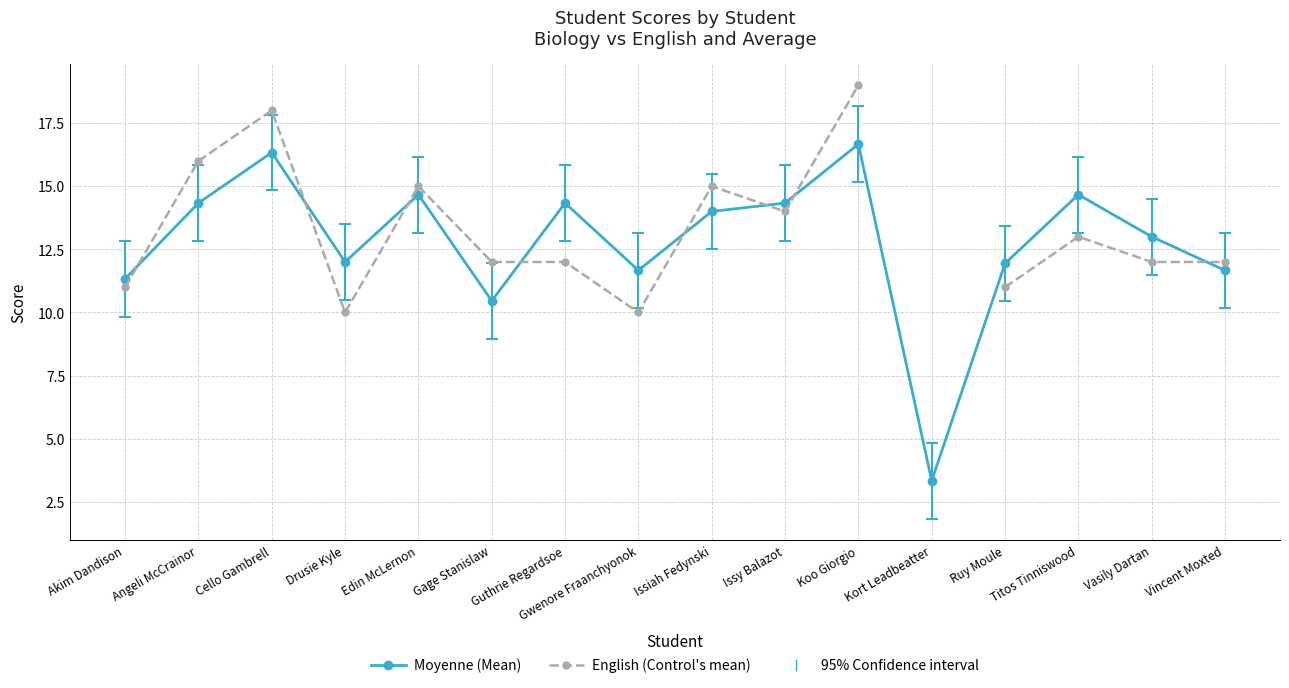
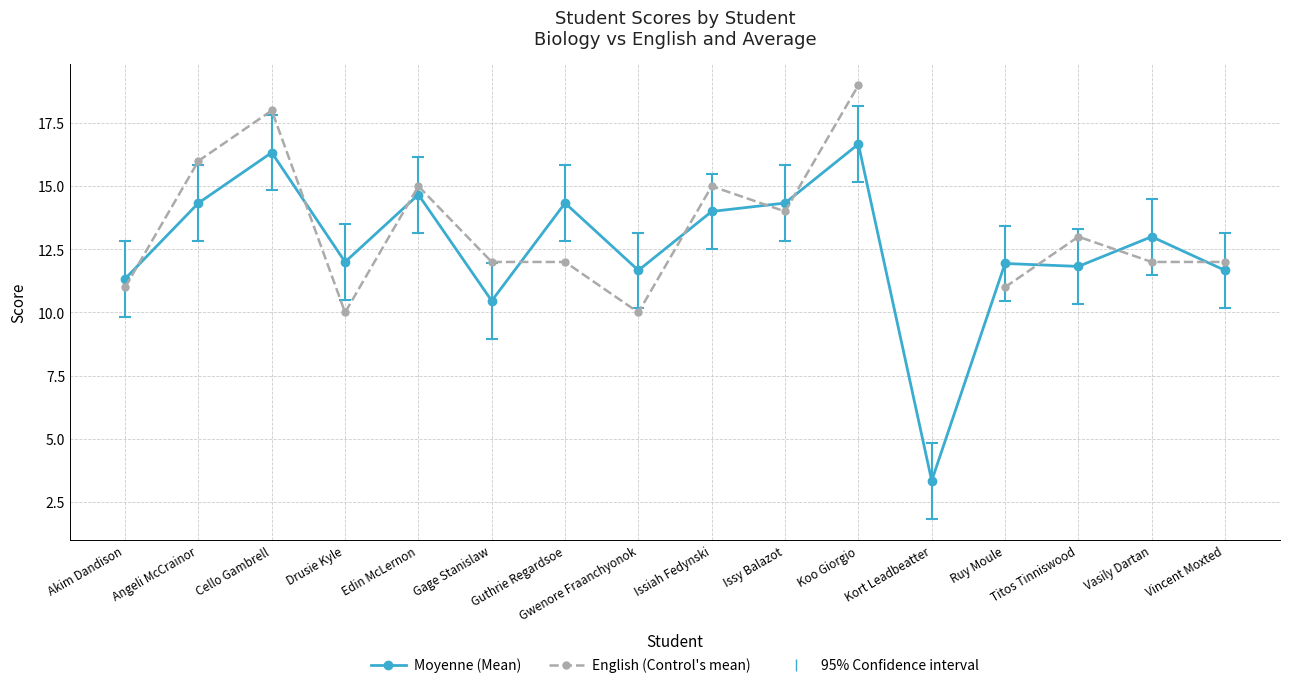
  {
    "Moyenne (Mean)": {
      "Akim Dandison": 11.3,
      "Angeli McCrainor": 14.3,
      "Cello Gambrell": 16.3,
      "Drusie Kyle": 12.0,
      "Edin McLernon": 14.7,
      "Gage Stanislaw": 10.5,
      "Guthrie Regardsoe": 14.3,
      "Gwenore Fraanchyonok": 11.7,
      "Issiah Fedynski": 14.0,
      "Issy Balazot": 14.3,
      "Koo Giorgio": 16.7,
      "Kort Leadbeatter": 3.3,
      "Ruy Moule": 11.9,
-     "Titos Tinniswood": 14.7,
+     "Titos Tinniswood": 11.8,
      "Vasily Dartan": 13.0,
      "Vincent Moxted": 11.7
    }
  }
